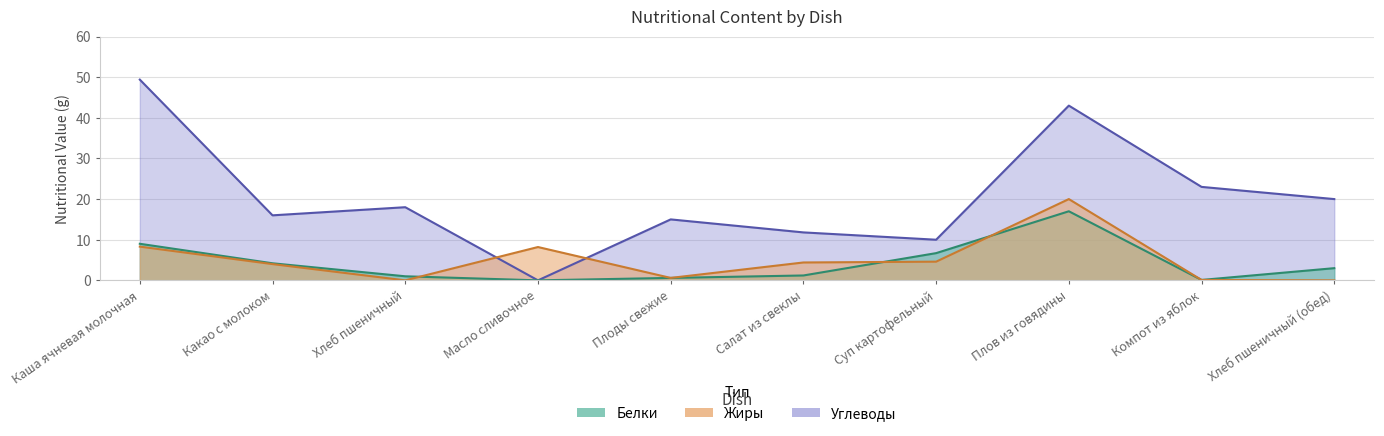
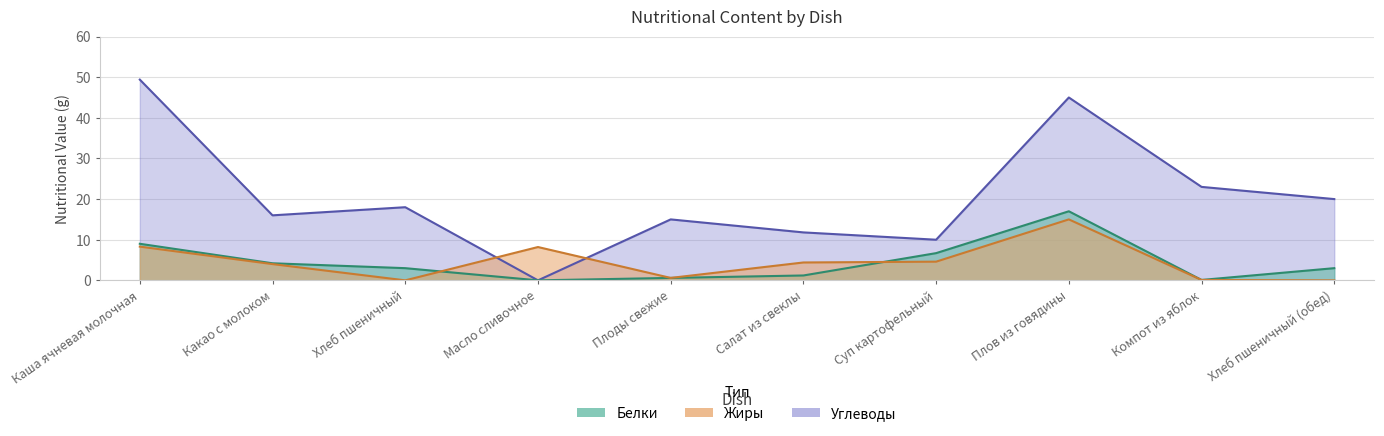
  {
    "Углеводы": {
      "Каша ячневая молочная": 49,
      "Какао с молоком": 16,
      "Хлеб пшеничный": 18,
      "Плоды свежие": 15,
      "Салат из свеклы": 12,
      "Суп картофельный": 10,
-     "Плов из говядины": 43,
+     "Плов из говядины": 45,
      "Компот из яблок": 23,
      "Хлеб пшеничный (обед)": 20
    },
    "Белки": {
      "Каша ячневая молочная": 9,
-     "Хлеб пшеничный": 1,
+     "Хлеб пшеничный": 3,
      "Салат из свеклы": 1,
      "Суп картофельный": 7,
      "Плов из говядины": 17,
      "Хлеб пшеничный (обед)": 3
    },
    "Жиры": {
      "Каша ячневая молочная": 8,
      "Хлеб пшеничный": 0,
      "Масло сливочное": 8,
      "Салат из свеклы": 4,
      "Суп картофельный": 5,
-     "Плов из говядины": 20,
+     "Плов из говядины": 15,
      "Хлеб пшеничный (обед)": 0
    }
  }
